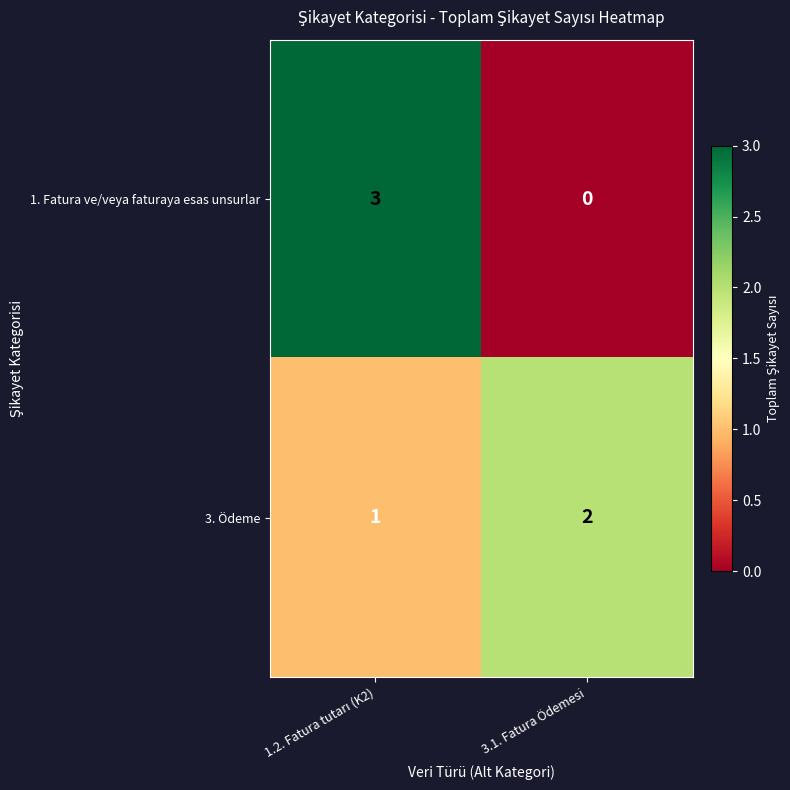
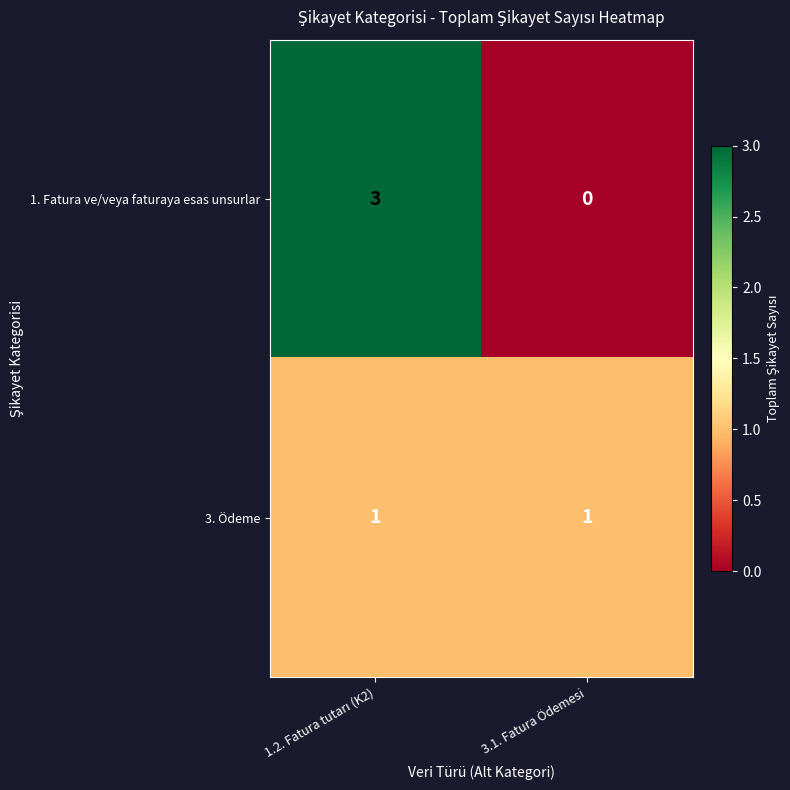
  {
    "1. Fatura ve/veya faturaya esas unsurlar": {
      "1.2. Fatura tutarı (K2)": 3,
      "3.1. Fatura Ödemesi": 0
    },
    "3. Ödeme": {
      "1.2. Fatura tutarı (K2)": 1,
-     "3.1. Fatura Ödemesi": 2
+     "3.1. Fatura Ödemesi": 1
    }
  }
